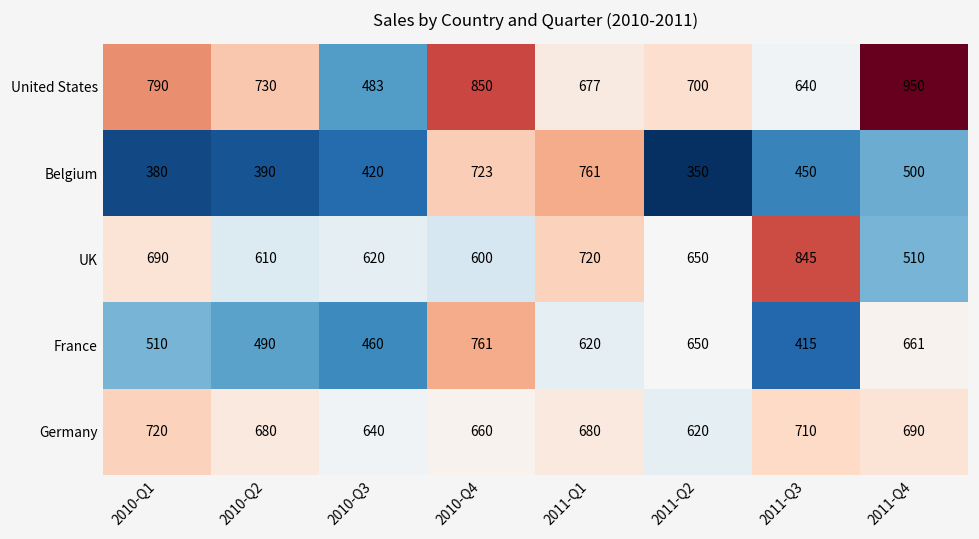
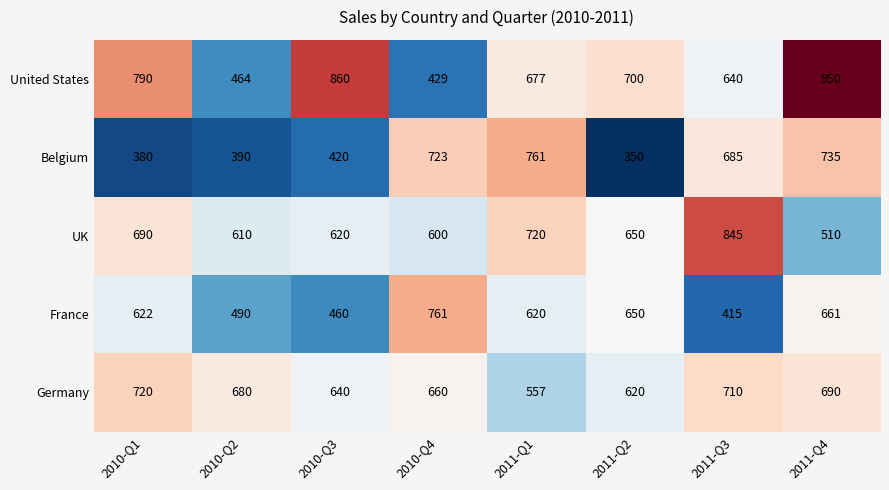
  {
    "United States": {
      "2010-Q1": 790,
-     "2010-Q2": 730,
-     "2010-Q3": 483,
-     "2010-Q4": 850,
+     "2010-Q2": 464,
+     "2010-Q3": 860,
+     "2010-Q4": 429,
      "2011-Q1": 677,
      "2011-Q2": 700,
      "2011-Q3": 640,
      "2011-Q4": 950
    },
    "Belgium": {
      "2010-Q1": 380,
      "2010-Q2": 390,
      "2010-Q3": 420,
      "2010-Q4": 723,
      "2011-Q1": 761,
      "2011-Q2": 350,
-     "2011-Q3": 450,
-     "2011-Q4": 500
+     "2011-Q3": 685,
+     "2011-Q4": 735
    },
    "UK": {
      "2010-Q1": 690,
      "2010-Q2": 610,
      "2010-Q3": 620,
      "2010-Q4": 600,
      "2011-Q1": 720,
      "2011-Q2": 650,
      "2011-Q3": 845,
      "2011-Q4": 510
    },
    "France": {
-     "2010-Q1": 510,
+     "2010-Q1": 622,
      "2010-Q2": 490,
      "2010-Q3": 460,
      "2010-Q4": 761,
      "2011-Q1": 620,
      "2011-Q2": 650,
      "2011-Q3": 415,
      "2011-Q4": 661
    },
    "Germany": {
      "2010-Q1": 720,
      "2010-Q2": 680,
      "2010-Q3": 640,
      "2010-Q4": 660,
-     "2011-Q1": 680,
+     "2011-Q1": 557,
      "2011-Q2": 620,
      "2011-Q3": 710,
      "2011-Q4": 690
    }
  }
